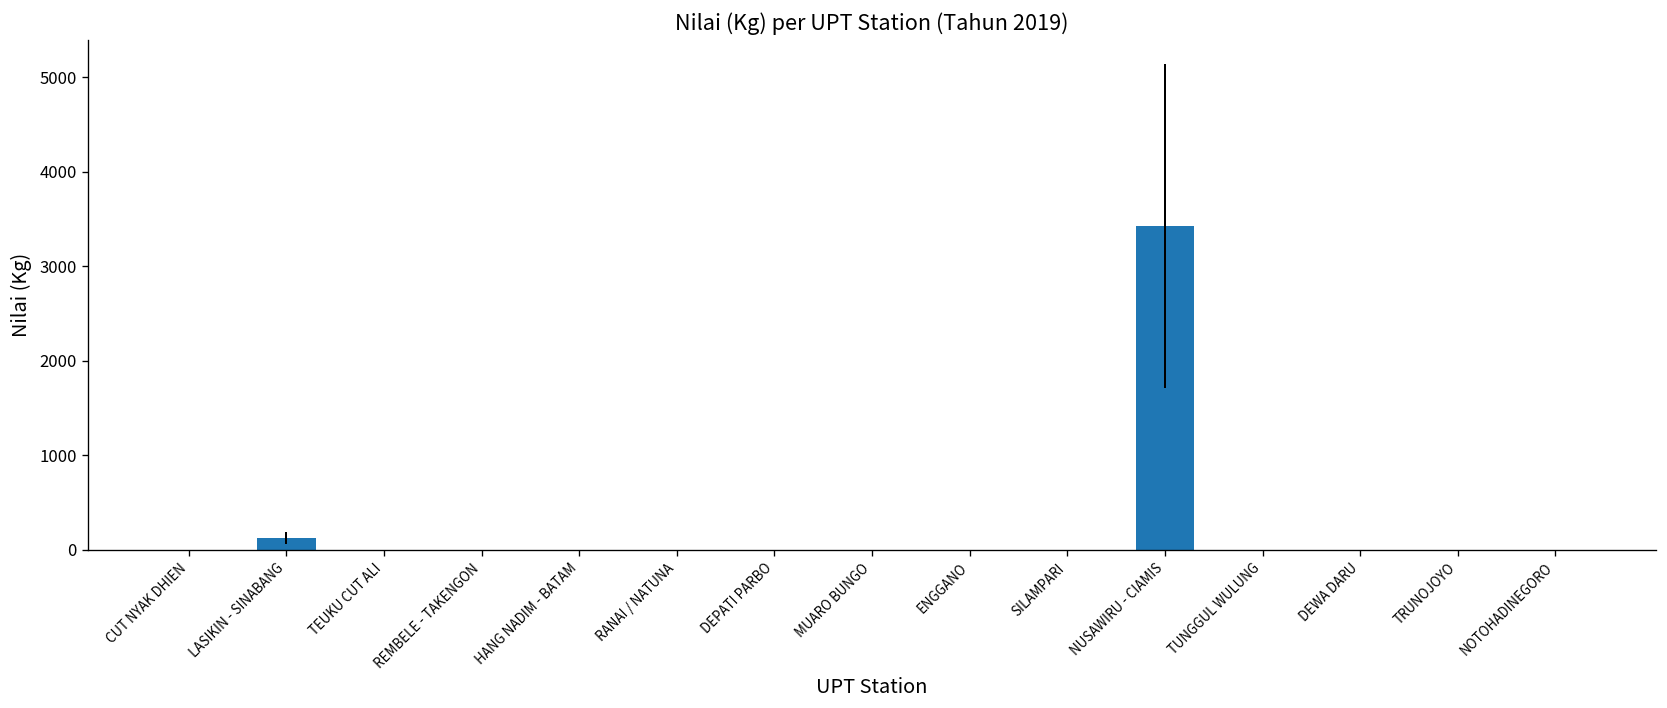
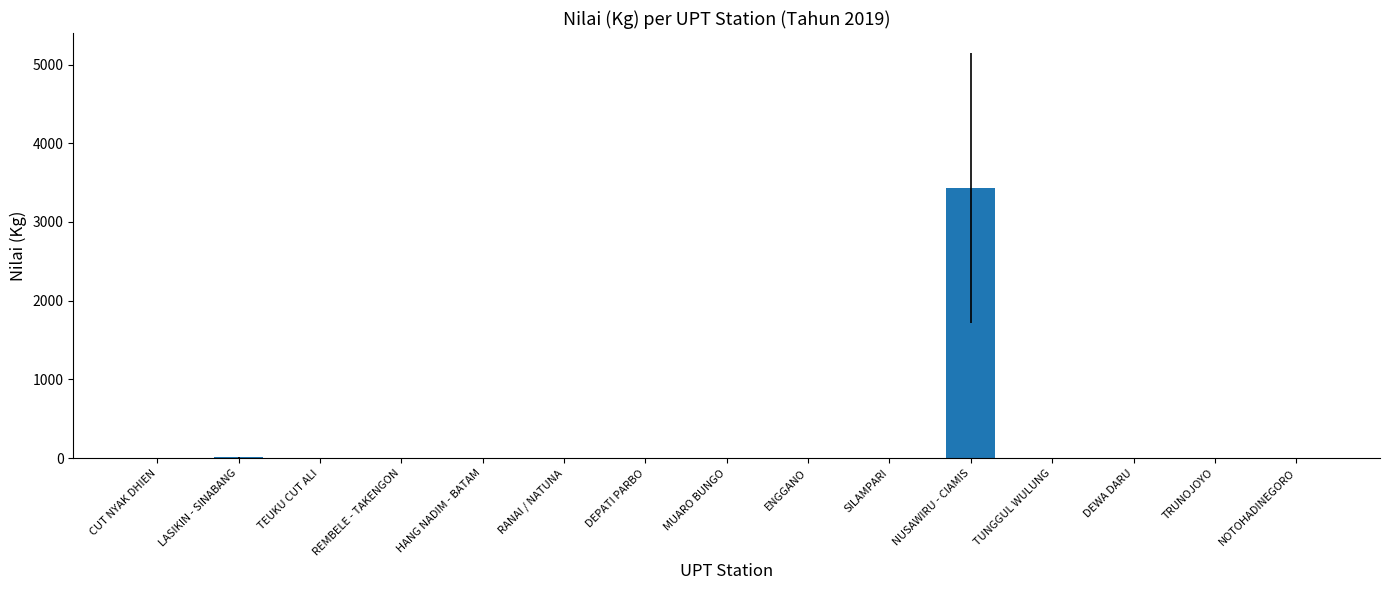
  {
    "CUT NYAK DHIEN": 0,
-   "LASIKIN - SINABANG": 100,
+   "LASIKIN - SINABANG": 0,
    "TEUKU CUT ALI": 0,
    "REMBELE - TAKENGON": 0,
    "HANG NADIM - BATAM": 0,
    "RANAI / NATUNA": 0,
    "DEPATI PARBO": 0,
    "MUARO BUNGO": 0,
    "ENGGANO": 0,
    "SILAMPARI": 0,
    "NUSAWIRU - CIAMIS": 3400,
    "TUNGGUL WULUNG": 0,
    "DEWA DARU": 0,
    "TRUNOJOYO": 0,
    "NOTOHADINEGORO": 0
  }
